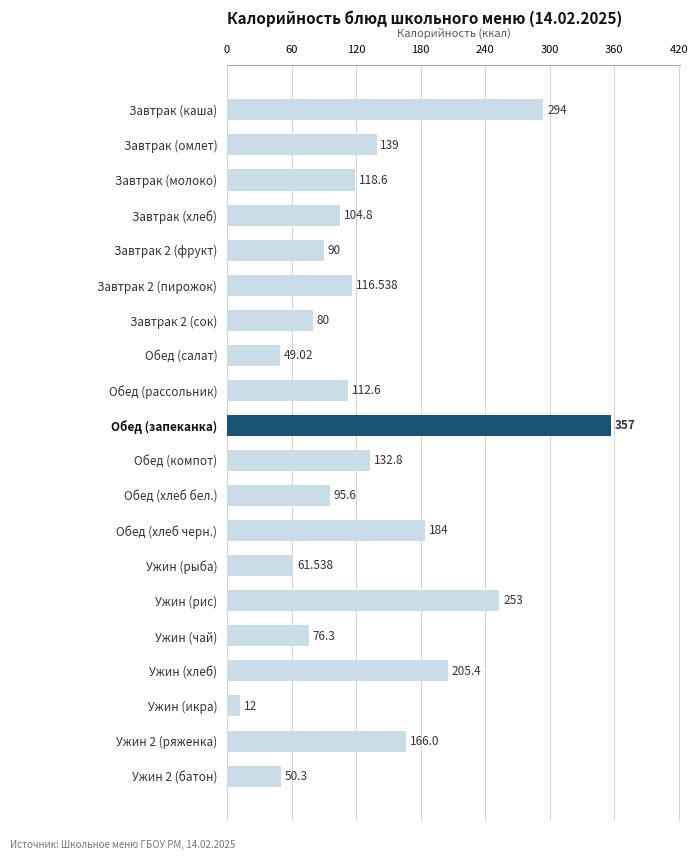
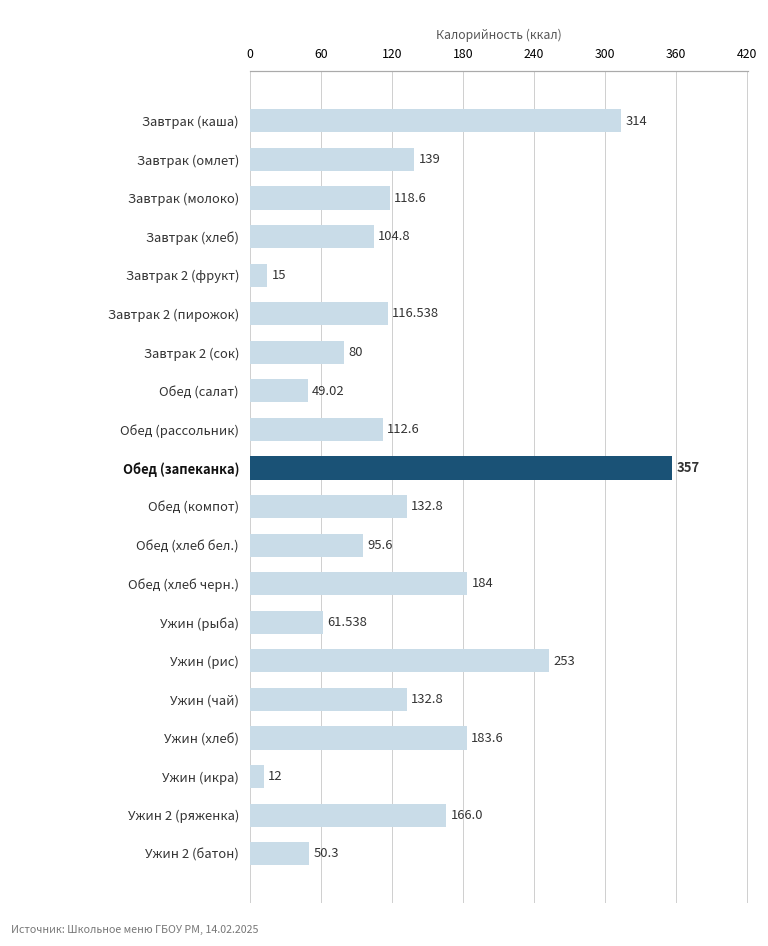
  {
-   "Завтрак (каша)": 294,
+   "Завтрак (каша)": 314,
    "Завтрак (омлет)": 139,
    "Завтрак (молоко)": 118.6,
    "Завтрак (хлеб)": 104.8,
-   "Завтрак 2 (фрукт)": 90,
+   "Завтрак 2 (фрукт)": 15,
    "Завтрак 2 (пирожок)": 116.538,
    "Завтрак 2 (сок)": 80,
    "Обед (салат)": 49.02,
    "Обед (рассольник)": 112.6,
    "Обед (запеканка)": 357,
    "Обед (компот)": 132.8,
    "Обед (хлеб бел.)": 95.6,
    "Обед (хлеб черн.)": 184,
    "Ужин (рыба)": 61.538,
    "Ужин (рис)": 253,
-   "Ужин (чай)": 76.3,
-   "Ужин (хлеб)": 205.4,
+   "Ужин (чай)": 132.8,
+   "Ужин (хлеб)": 183.6,
    "Ужин (икра)": 12,
    "Ужин 2 (ряженка)": 166.0,
    "Ужин 2 (батон)": 50.3
  }
